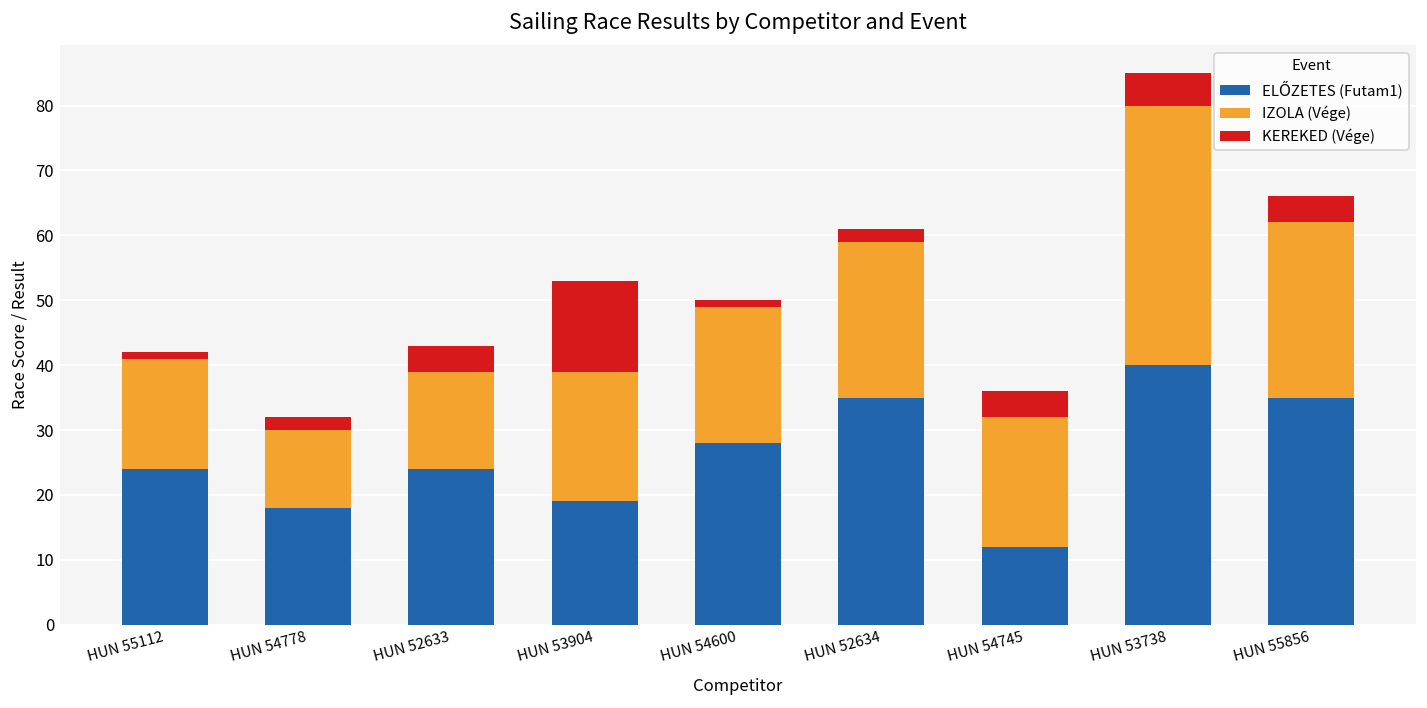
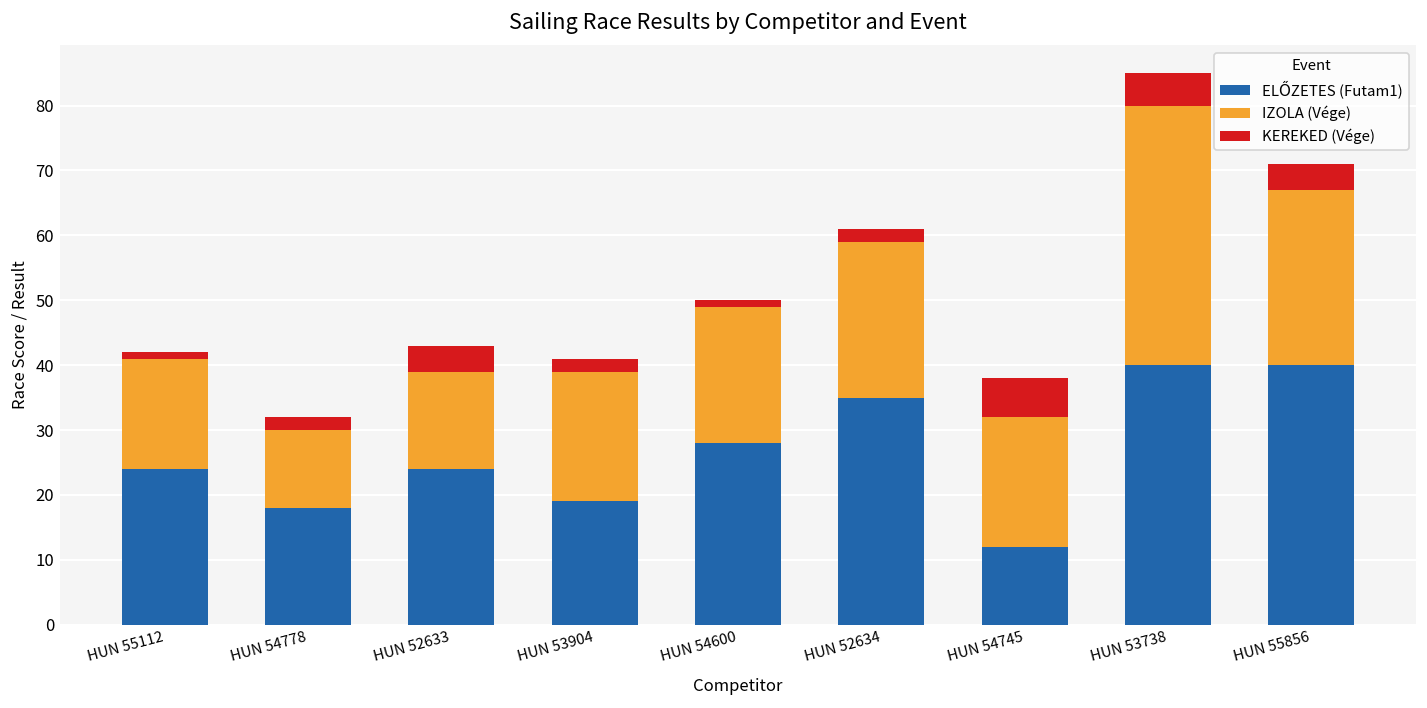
  {
    "ELŐZETES (Futam1)": {
      "HUN 55112": 24,
      "HUN 54778": 18,
      "HUN 52633": 24,
      "HUN 53904": 19,
      "HUN 54600": 28,
      "HUN 52634": 35,
      "HUN 54745": 12,
      "HUN 53738": 40,
-     "HUN 55856": 35
+     "HUN 55856": 40
    },
    "IZOLA (Vége)": {
      "HUN 55112": 17,
      "HUN 54778": 12,
      "HUN 52633": 15,
      "HUN 53904": 20,
      "HUN 54600": 21,
      "HUN 52634": 24,
      "HUN 54745": 20,
      "HUN 53738": 40,
      "HUN 55856": 27
    },
    "KEREKED (Vége)": {
      "HUN 55112": 1,
      "HUN 54778": 2,
      "HUN 52633": 4,
-     "HUN 53904": 14,
+     "HUN 53904": 2,
      "HUN 54600": 1,
      "HUN 52634": 2,
-     "HUN 54745": 4,
+     "HUN 54745": 6,
      "HUN 53738": 5,
      "HUN 55856": 4
    }
  }
